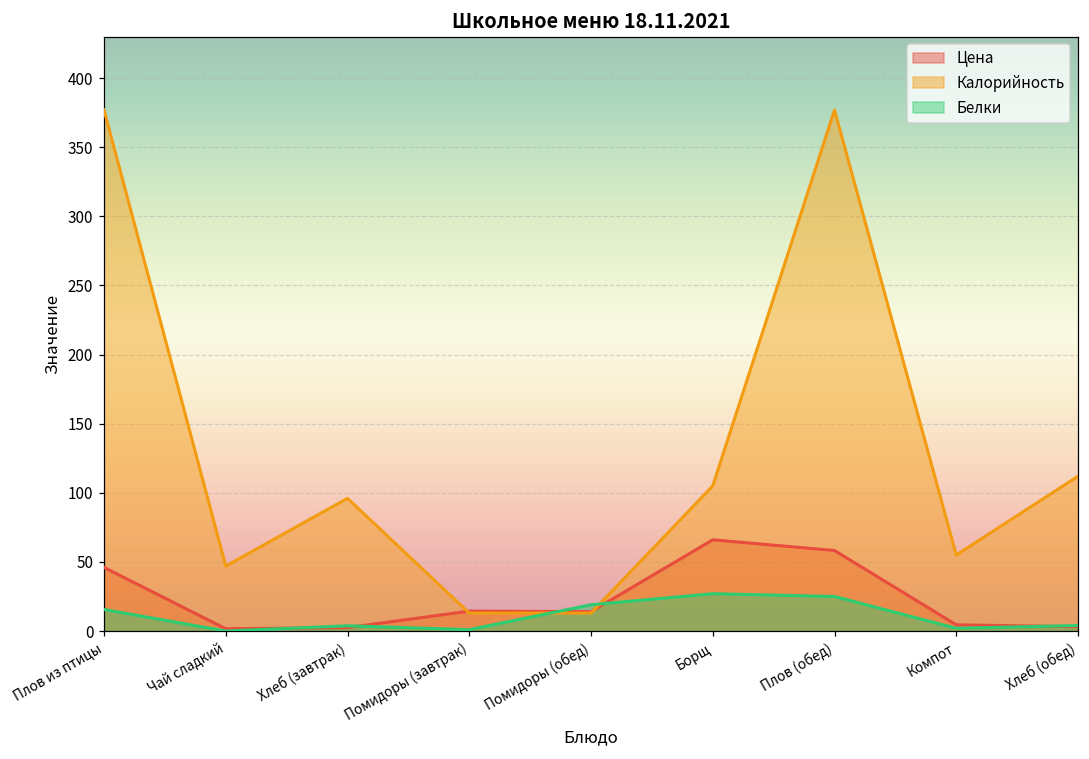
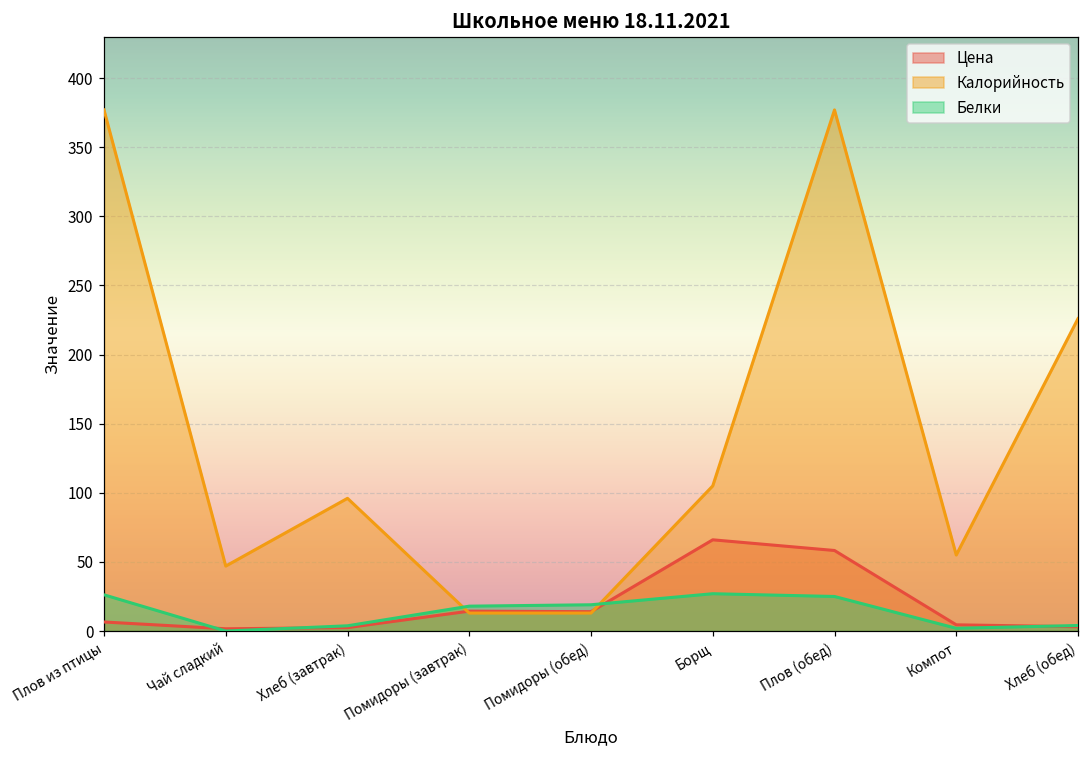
  {
    "Цена": {
-     "Плов из птицы": 46,
+     "Плов из птицы": 7,
      "Борщ": 66,
      "Плов (обед)": 58,
      "Компот": 5
    },
    "Калорийность": {
      "Плов из птицы": 377,
      "Чай сладкий": 47,
      "Хлеб (завтрак)": 96,
      "Борщ": 105,
      "Плов (обед)": 377,
      "Компот": 55,
-     "Хлеб (обед)": 112
+     "Хлеб (обед)": 226
    },
    "Белки": {
-     "Плов из птицы": 16,
-     "Помидоры (завтрак)": 1,
+     "Плов из птицы": 26,
+     "Помидоры (завтрак)": 18,
      "Помидоры (обед)": 19,
      "Борщ": 27,
      "Плов (обед)": 25,
      "Компот": 2
    }
  }
